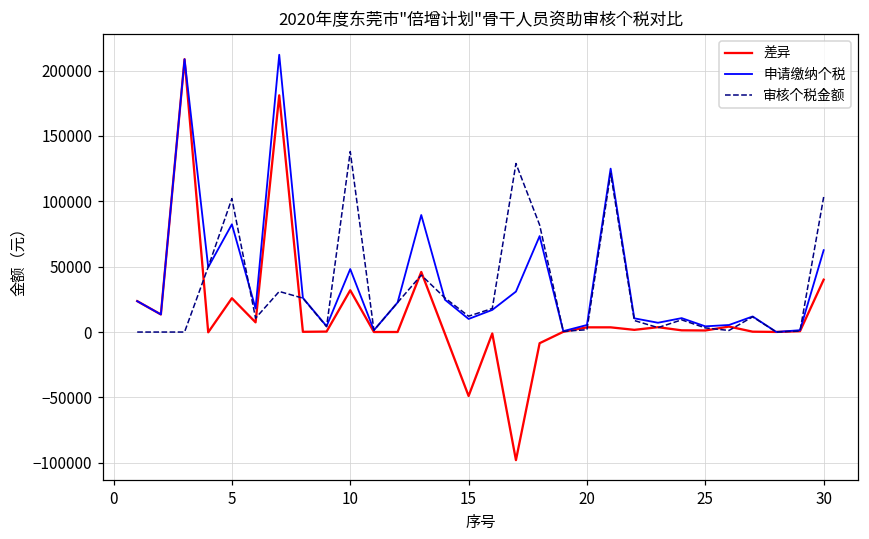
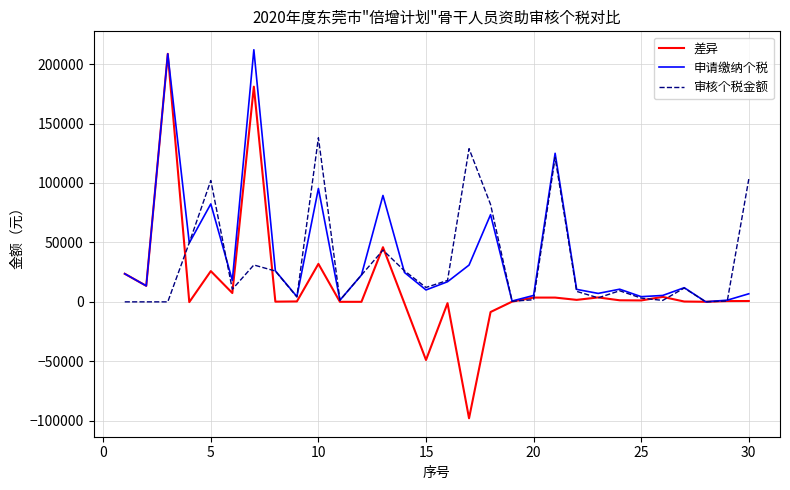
  {
    "差异": {
      "5": 26000,
      "10": 32000,
      "15": -49000,
-     "30": 40000
+     "30": 1000
    },
    "申请缴纳个税": {
      "5": 82000,
-     "10": 48000,
-     "30": 63000
+     "10": 95000,
+     "30": 7000
    },
    "审核个税金额": {
      "5": 102000,
      "10": 138000,
      "30": 103000
    }
  }
